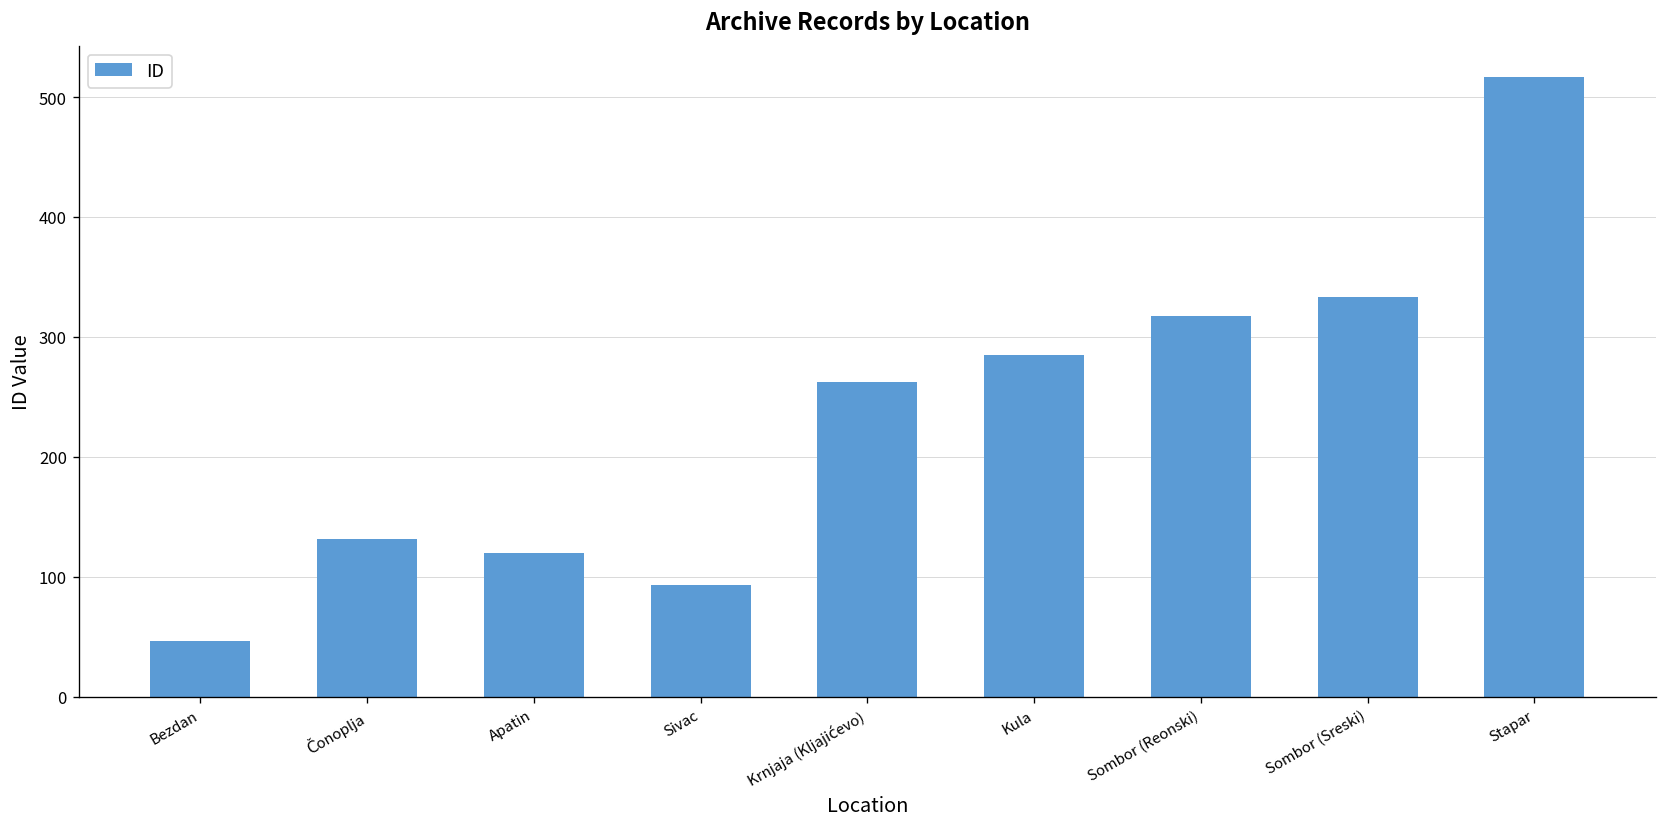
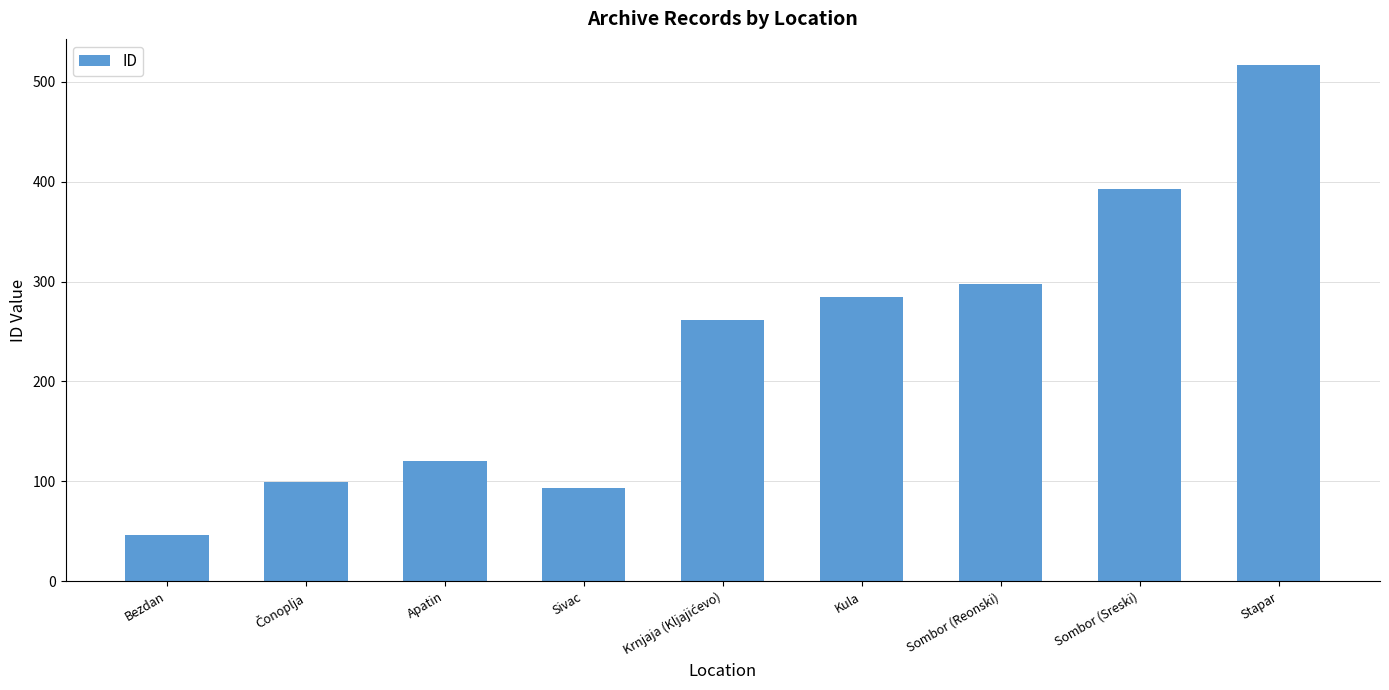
  {
    "Bezdan": 50,
-   "Čonoplja": 130,
+   "Čonoplja": 100,
    "Apatin": 120,
    "Sivac": 90,
    "Krnjaja (Kljajićevo)": 260,
    "Kula": 290,
-   "Sombor (Reonski)": 320,
-   "Sombor (Sreski)": 330,
+   "Sombor (Reonski)": 300,
+   "Sombor (Sreski)": 390,
    "Stapar": 520
  }
